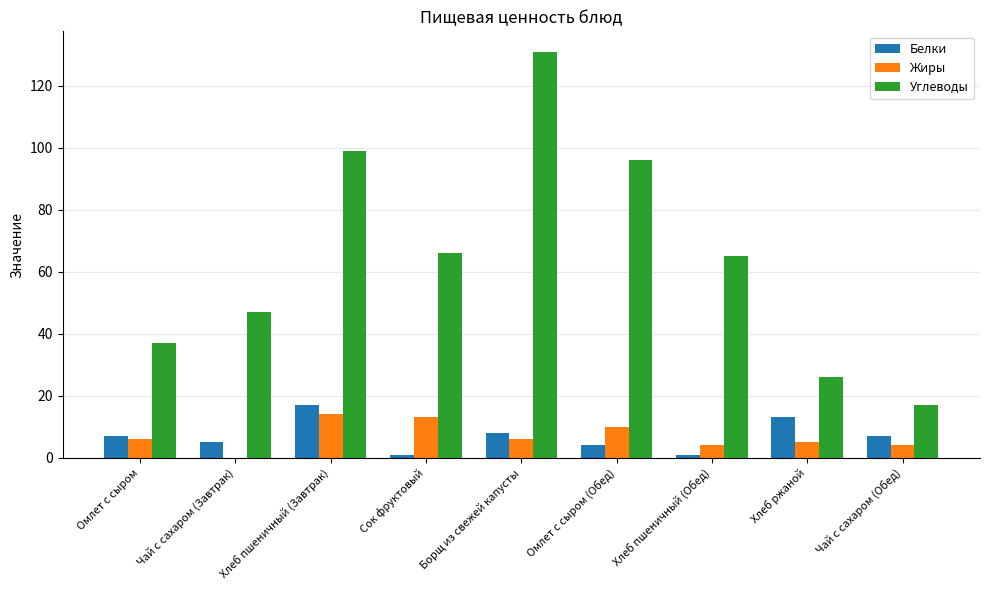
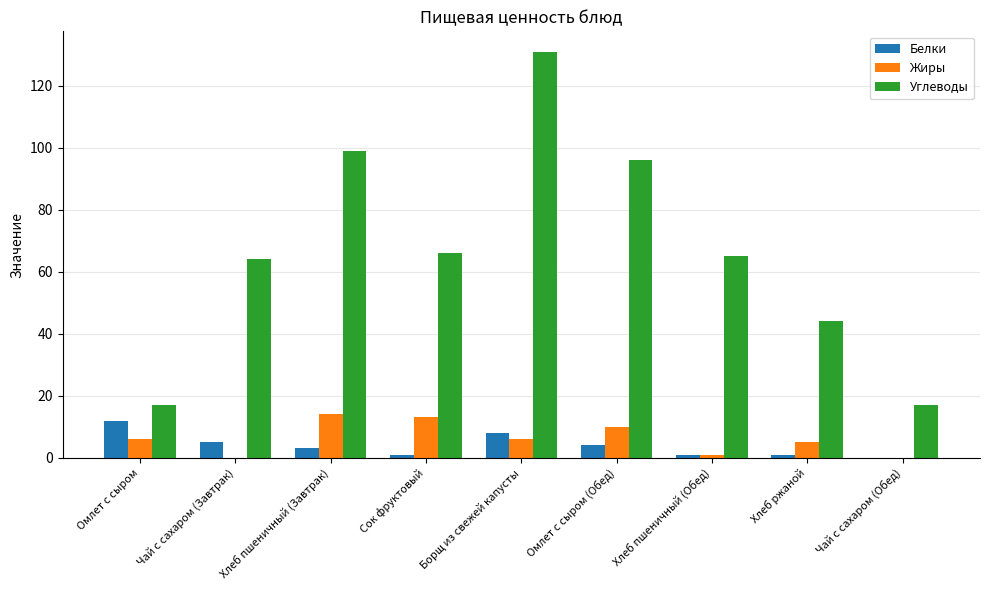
  {
    "Белки": {
-     "Омлет с сыром": 7,
+     "Омлет с сыром": 12,
      "Чай с сахаром (Завтрак)": 5,
-     "Хлеб пшеничный (Завтрак)": 17,
+     "Хлеб пшеничный (Завтрак)": 3,
      "Сок фруктовый": 1,
      "Борщ из свежей капусты": 8,
      "Омлет с сыром (Обед)": 4,
      "Хлеб пшеничный (Обед)": 1,
-     "Хлеб ржаной": 13,
-     "Чай с сахаром (Обед)": 7
+     "Хлеб ржаной": 1,
+     "Чай с сахаром (Обед)": 0
    },
    "Жиры": {
      "Омлет с сыром": 6,
      "Чай с сахаром (Завтрак)": 0,
      "Хлеб пшеничный (Завтрак)": 14,
      "Сок фруктовый": 13,
      "Борщ из свежей капусты": 6,
      "Омлет с сыром (Обед)": 10,
-     "Хлеб пшеничный (Обед)": 4,
+     "Хлеб пшеничный (Обед)": 1,
      "Хлеб ржаной": 5,
-     "Чай с сахаром (Обед)": 4
+     "Чай с сахаром (Обед)": 0
    },
    "Углеводы": {
-     "Омлет с сыром": 37,
-     "Чай с сахаром (Завтрак)": 47,
+     "Омлет с сыром": 17,
+     "Чай с сахаром (Завтрак)": 64,
      "Хлеб пшеничный (Завтрак)": 99,
      "Сок фруктовый": 66,
      "Борщ из свежей капусты": 131,
      "Омлет с сыром (Обед)": 96,
      "Хлеб пшеничный (Обед)": 65,
-     "Хлеб ржаной": 26,
+     "Хлеб ржаной": 44,
      "Чай с сахаром (Обед)": 17
    }
  }
